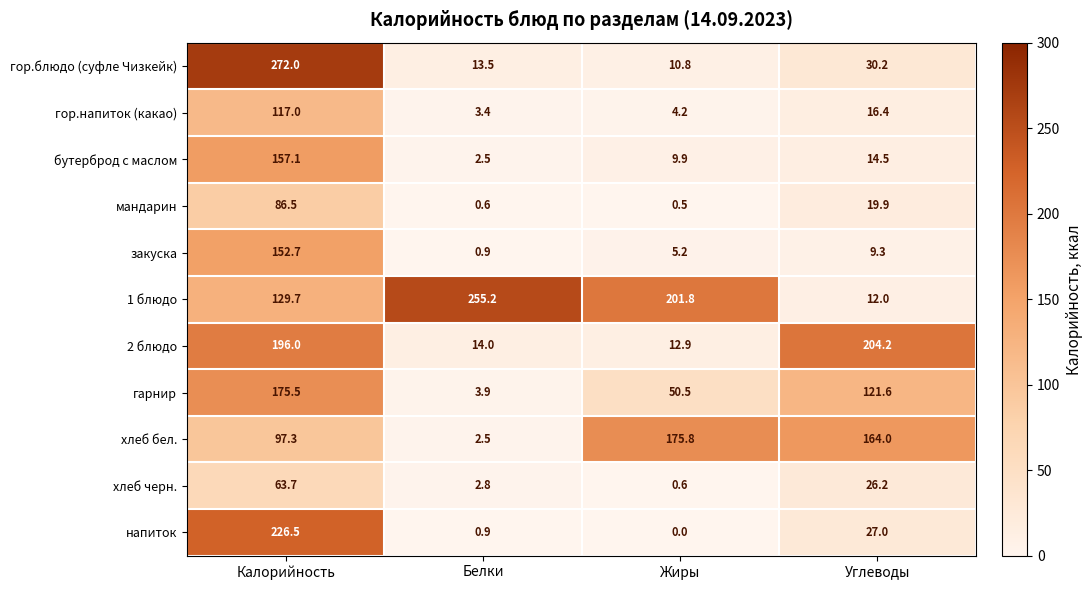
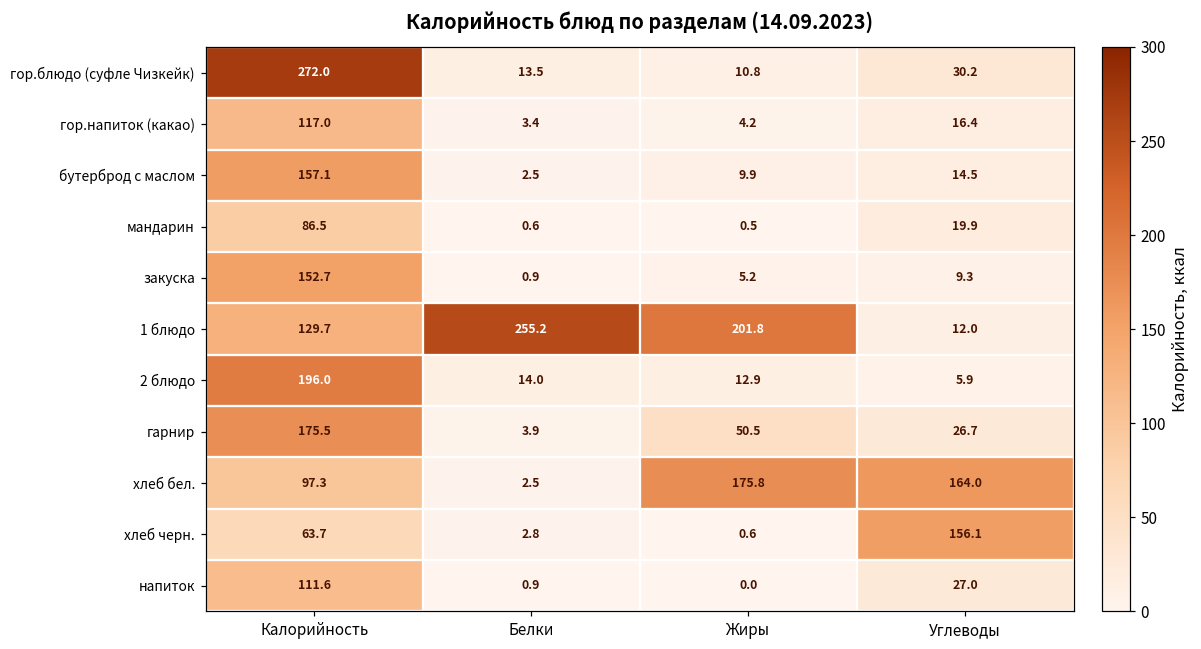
  {
    "гор.блюдо (суфле Чизкейк)": {
      "Калорийность": 272.0,
      "Белки": 13.5,
      "Жиры": 10.8,
      "Углеводы": 30.2
    },
    "гор.напиток (какао)": {
      "Калорийность": 117.0,
      "Белки": 3.4,
      "Жиры": 4.2,
      "Углеводы": 16.4
    },
    "бутерброд с маслом": {
      "Калорийность": 157.1,
      "Белки": 2.5,
      "Жиры": 9.9,
      "Углеводы": 14.5
    },
    "мандарин": {
      "Калорийность": 86.5,
      "Белки": 0.6,
      "Жиры": 0.5,
      "Углеводы": 19.9
    },
    "закуска": {
      "Калорийность": 152.7,
      "Белки": 0.9,
      "Жиры": 5.2,
      "Углеводы": 9.3
    },
    "1 блюдо": {
      "Калорийность": 129.7,
      "Белки": 255.2,
      "Жиры": 201.8,
      "Углеводы": 12.0
    },
    "2 блюдо": {
      "Калорийность": 196.0,
      "Белки": 14.0,
      "Жиры": 12.9,
-     "Углеводы": 204.2
+     "Углеводы": 5.9
    },
    "гарнир": {
      "Калорийность": 175.5,
      "Белки": 3.9,
      "Жиры": 50.5,
-     "Углеводы": 121.6
+     "Углеводы": 26.7
    },
    "хлеб бел.": {
      "Калорийность": 97.3,
      "Белки": 2.5,
      "Жиры": 175.8,
      "Углеводы": 164.0
    },
    "хлеб черн.": {
      "Калорийность": 63.7,
      "Белки": 2.8,
      "Жиры": 0.6,
-     "Углеводы": 26.2
+     "Углеводы": 156.1
    },
    "напиток": {
-     "Калорийность": 226.5,
+     "Калорийность": 111.6,
      "Белки": 0.9,
      "Жиры": 0.0,
      "Углеводы": 27.0
    }
  }
